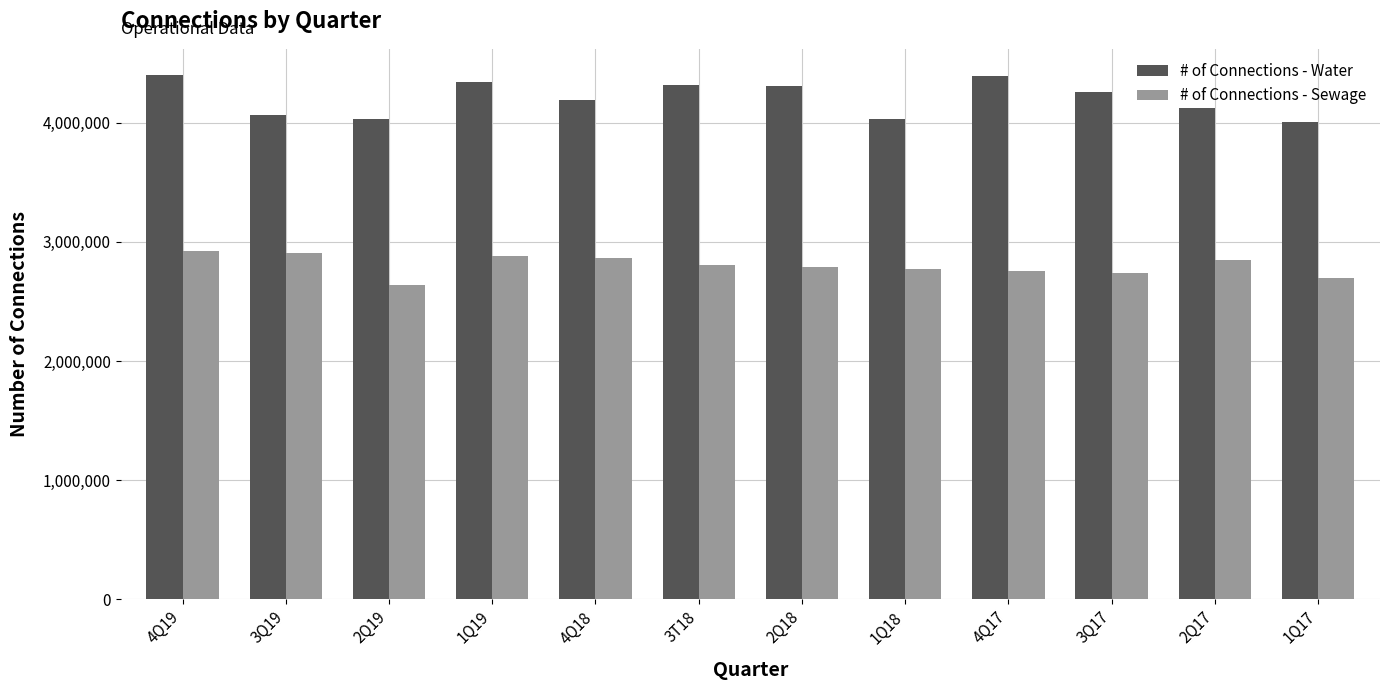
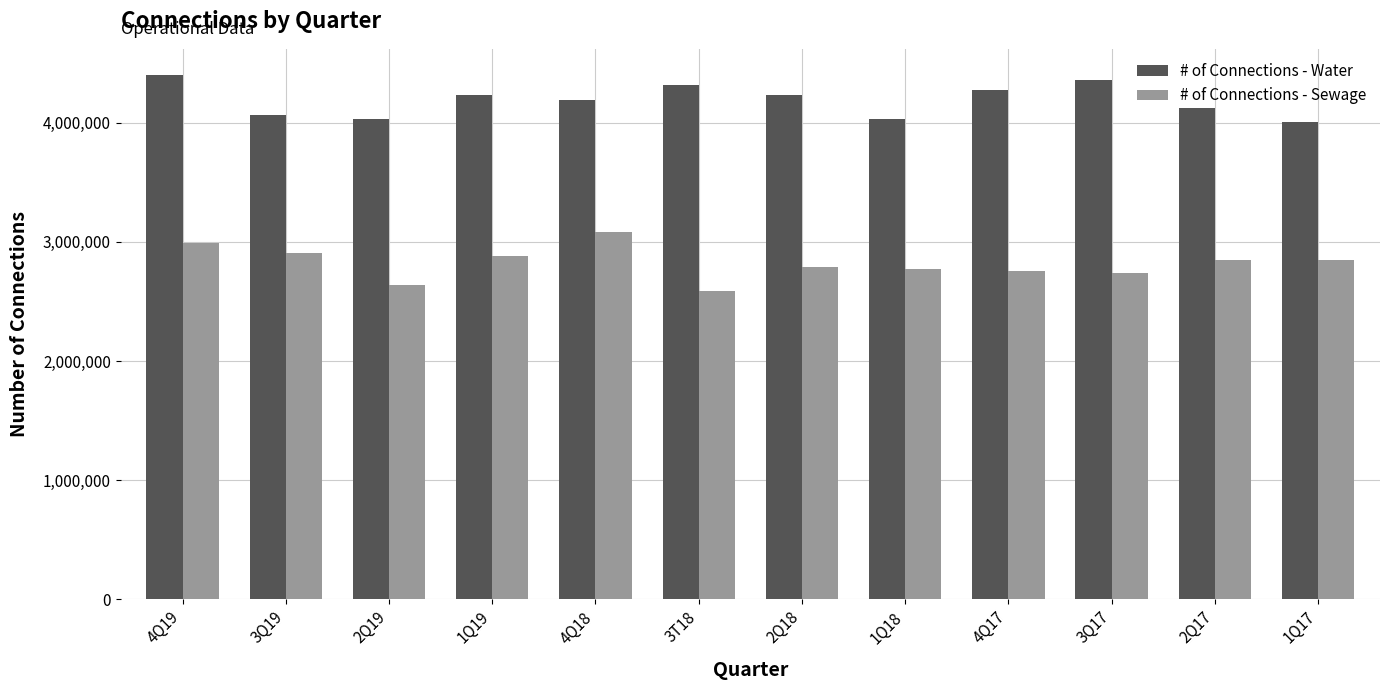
  {
    "# of Connections - Water": {
      "4Q19": "4,400,000",
      "3Q19": "4,060,000",
      "2Q19": "4,030,000",
-     "1Q19": "4,350,000",
+     "1Q19": "4,230,000",
      "4Q18": "4,190,000",
      "3T18": "4,310,000",
-     "2Q18": "4,310,000",
+     "2Q18": "4,240,000",
      "1Q18": "4,030,000",
-     "4Q17": "4,390,000",
-     "3Q17": "4,260,000",
+     "4Q17": "4,270,000",
+     "3Q17": "4,360,000",
      "2Q17": "4,120,000",
      "1Q17": "4,010,000"
    },
    "# of Connections - Sewage": {
-     "4Q19": "2,920,000",
+     "4Q19": "2,990,000",
      "3Q19": "2,910,000",
      "2Q19": "2,640,000",
      "1Q19": "2,880,000",
-     "4Q18": "2,870,000",
-     "3T18": "2,800,000",
+     "4Q18": "3,090,000",
+     "3T18": "2,590,000",
      "2Q18": "2,790,000",
      "1Q18": "2,780,000",
      "4Q17": "2,760,000",
      "3Q17": "2,740,000",
      "2Q17": "2,850,000",
-     "1Q17": "2,700,000"
+     "1Q17": "2,850,000"
    }
  }
